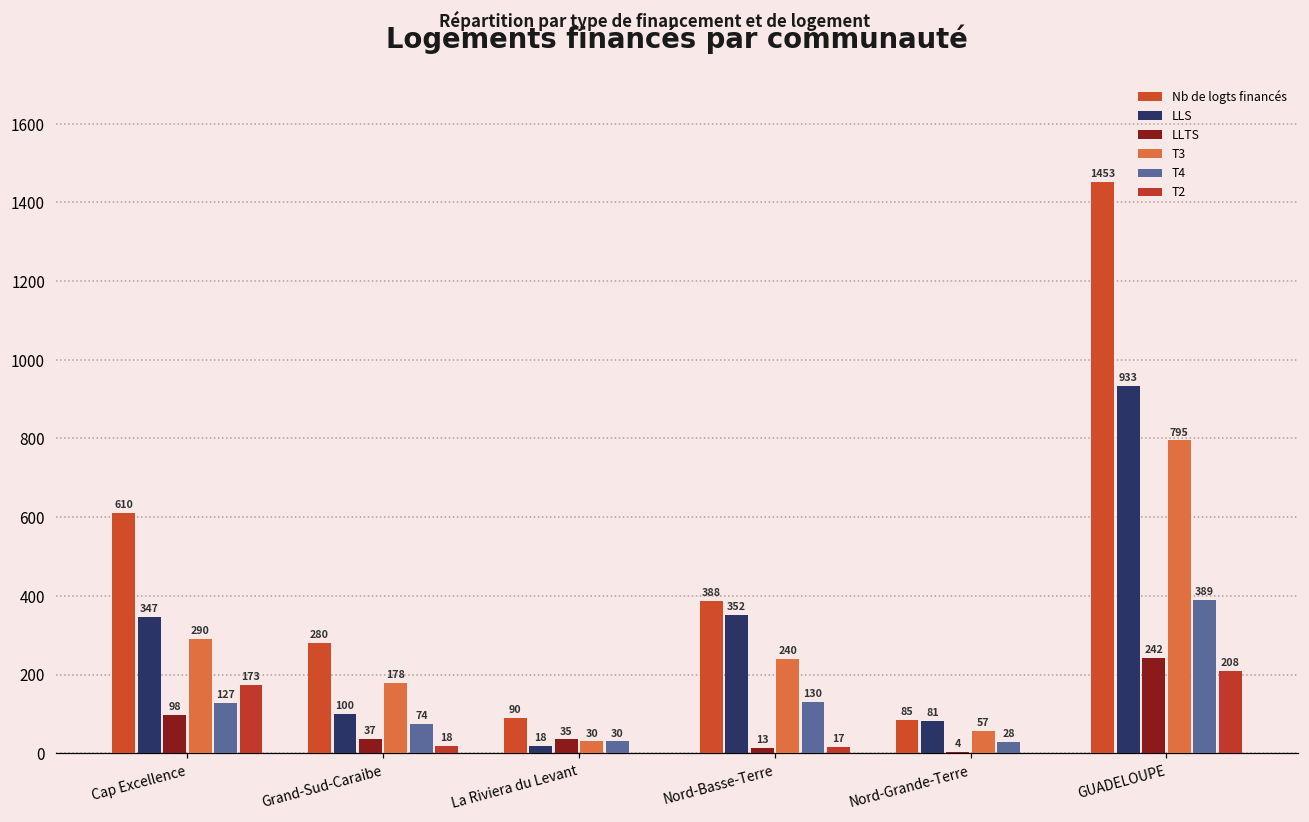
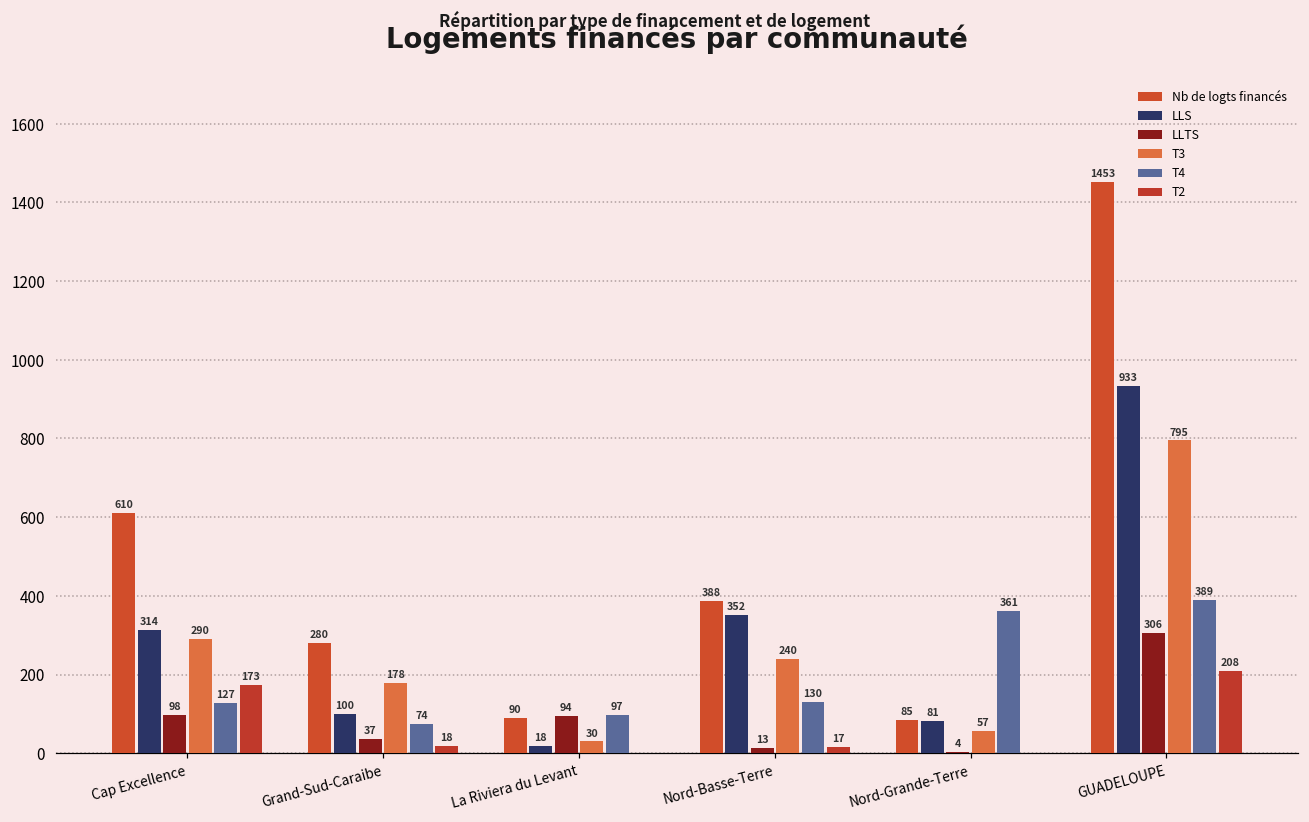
  {
    "LLS": {
-     "Cap Excellence": 347,
+     "Cap Excellence": 314,
      "Grand-Sud-Caraibe": 100,
      "La Riviera du Levant": 18,
      "Nord-Basse-Terre": 352,
      "Nord-Grande-Terre": 81,
      "GUADELOUPE": 933
    },
    "LLTS": {
      "Cap Excellence": 98,
      "Grand-Sud-Caraibe": 37,
-     "La Riviera du Levant": 35,
+     "La Riviera du Levant": 94,
      "Nord-Basse-Terre": 13,
      "Nord-Grande-Terre": 4,
-     "GUADELOUPE": 242
+     "GUADELOUPE": 306
    },
    "T4": {
      "Cap Excellence": 127,
      "Grand-Sud-Caraibe": 74,
-     "La Riviera du Levant": 30,
+     "La Riviera du Levant": 97,
      "Nord-Basse-Terre": 130,
-     "Nord-Grande-Terre": 28,
+     "Nord-Grande-Terre": 361,
      "GUADELOUPE": 389
    }
  }
